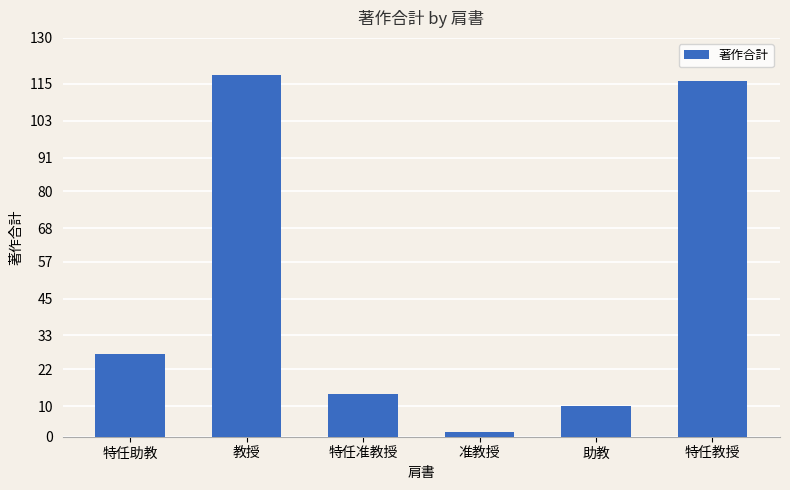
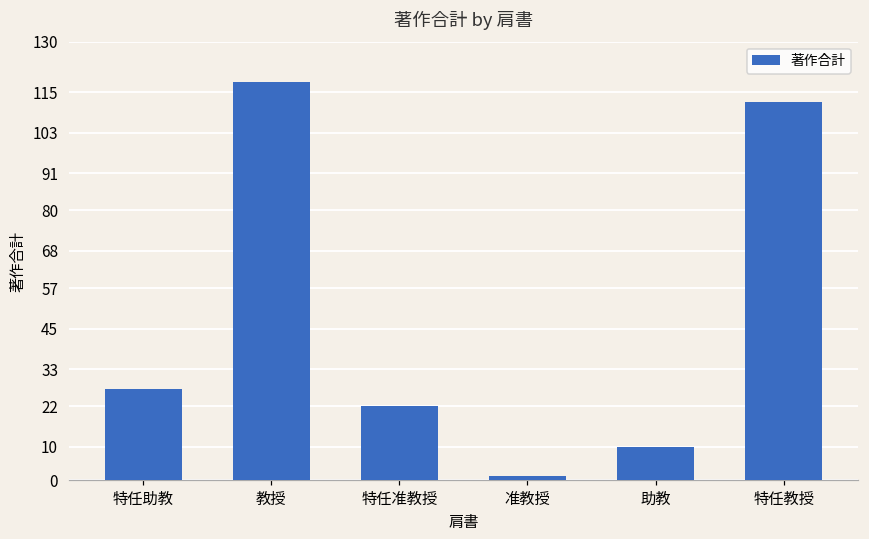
  {
    "特任助教": 27,
    "教授": 118,
-   "特任准教授": 14,
+   "特任准教授": 22,
    "准教授": 1,
    "助教": 10,
-   "特任教授": 116
+   "特任教授": 112
  }
